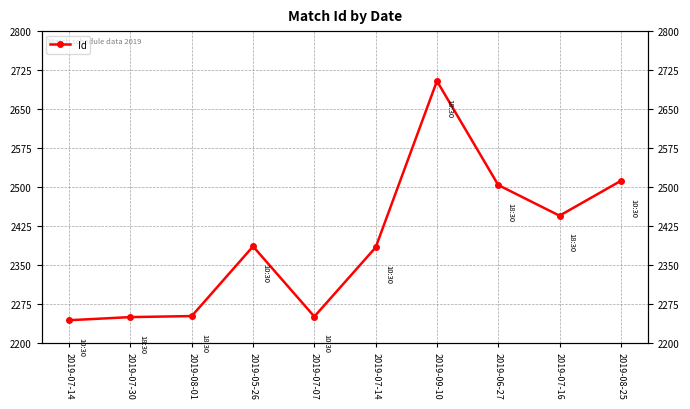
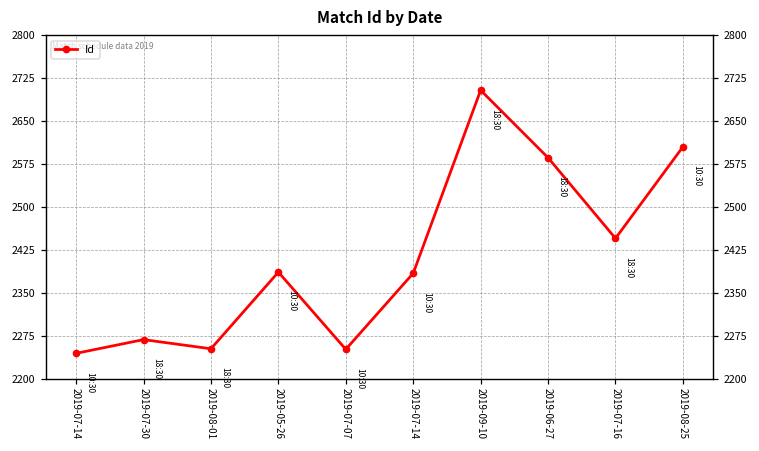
  {
-   "2019-07-30": 2250,
-   "2019-06-27": 2500,
-   "2019-08-25": 2510
+   "2019-07-30": 2270,
+   "2019-06-27": 2590,
+   "2019-08-25": 2610
  }
